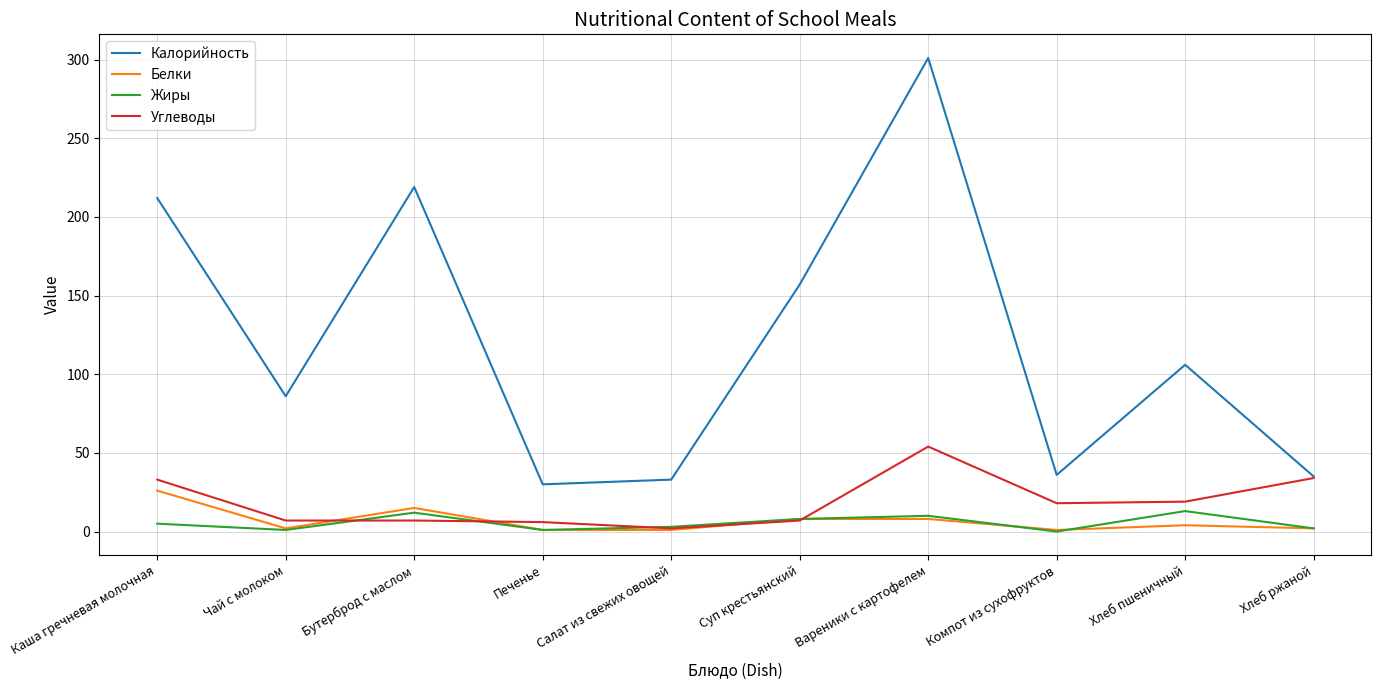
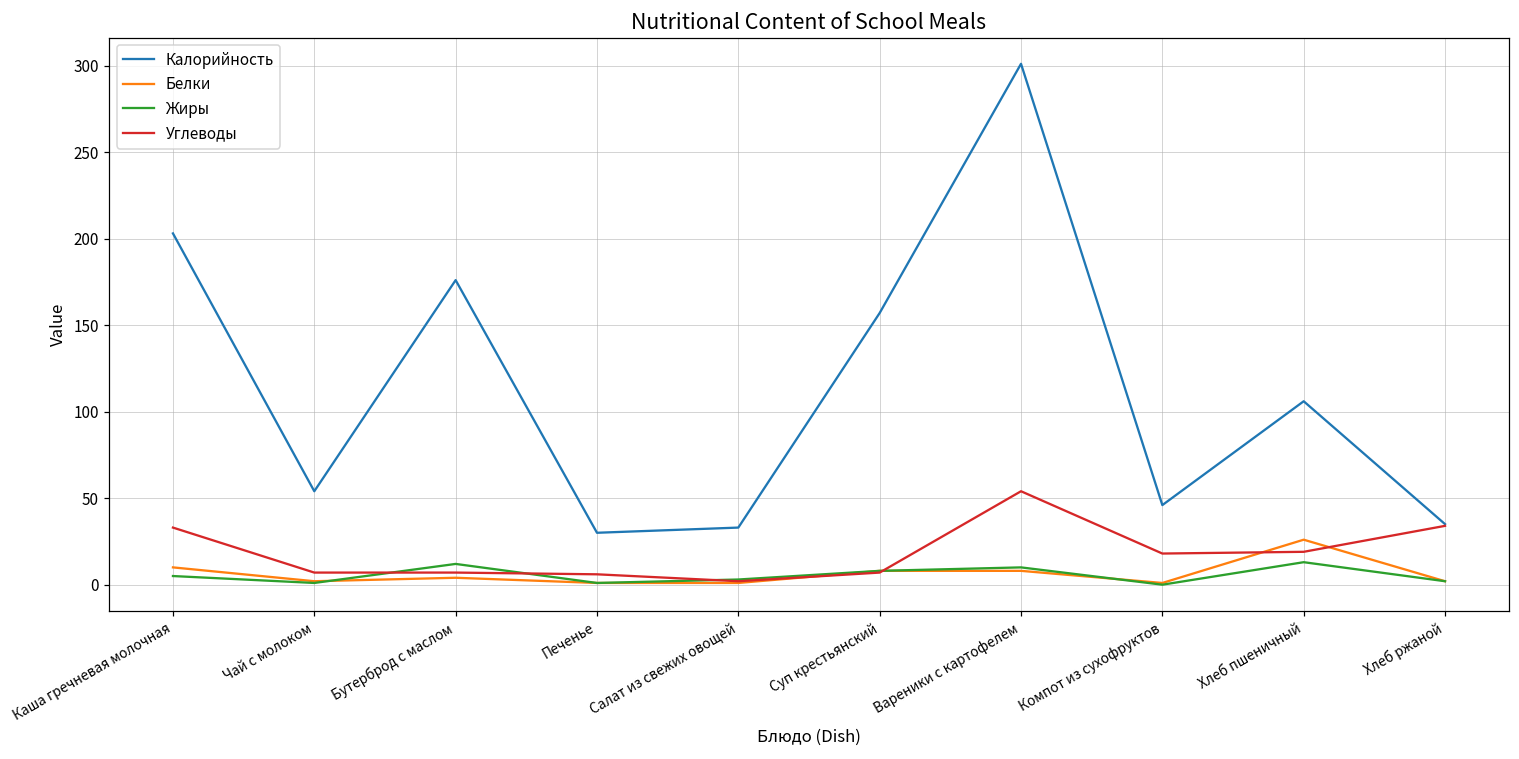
  {
    "Калорийность": {
-     "Каша гречневая молочная": 212,
-     "Чай с молоком": 86,
-     "Бутерброд с маслом": 219,
+     "Каша гречневая молочная": 203,
+     "Чай с молоком": 54,
+     "Бутерброд с маслом": 176,
      "Печенье": 30,
      "Салат из свежих овощей": 33,
      "Суп крестьянский": 157,
      "Вареники с картофелем": 301,
-     "Компот из сухофруктов": 36,
+     "Компот из сухофруктов": 46,
      "Хлеб пшеничный": 106
    },
    "Белки": {
-     "Каша гречневая молочная": 26,
-     "Бутерброд с маслом": 15,
+     "Каша гречневая молочная": 10,
+     "Бутерброд с маслом": 4,
      "Вареники с картофелем": 8,
-     "Хлеб пшеничный": 4
+     "Хлеб пшеничный": 26
    },
    "Жиры": {
      "Каша гречневая молочная": 5,
      "Бутерброд с маслом": 12,
      "Вареники с картофелем": 10,
      "Хлеб пшеничный": 13
    },
    "Углеводы": {
      "Каша гречневая молочная": 33,
      "Чай с молоком": 7,
      "Бутерброд с маслом": 7,
      "Печенье": 6,
      "Вареники с картофелем": 54,
      "Компот из сухофруктов": 18,
      "Хлеб пшеничный": 19
    }
  }
